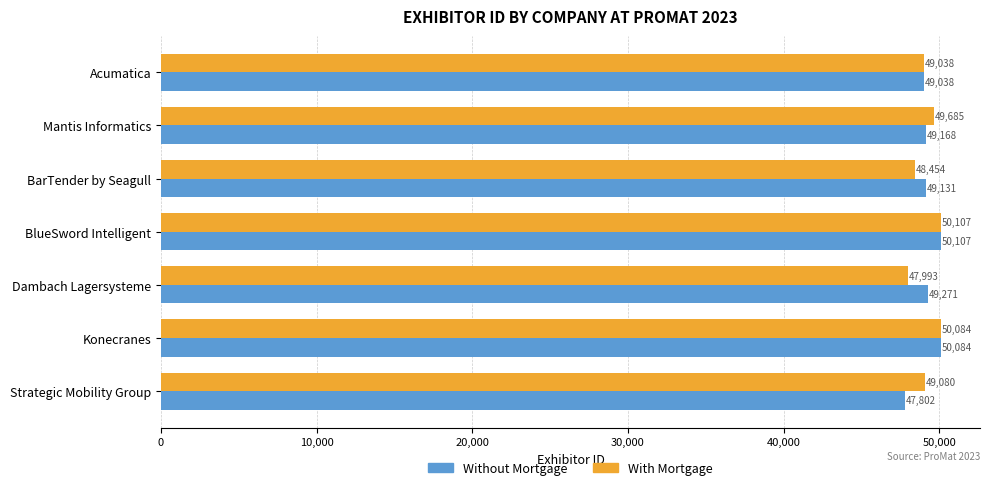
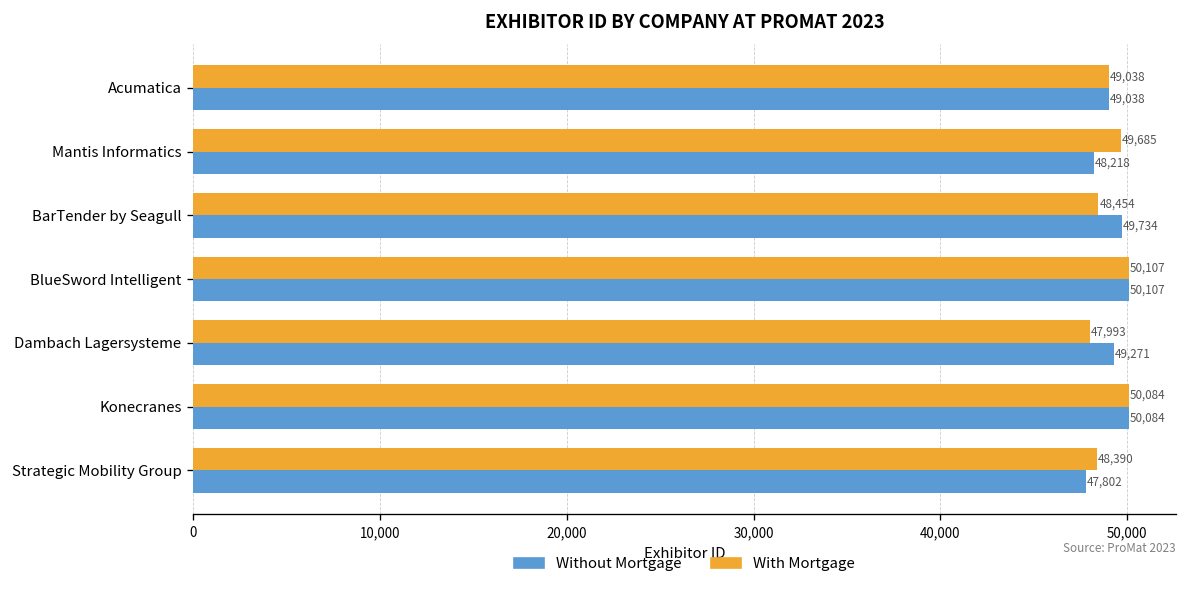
  {
    "Without Mortgage": {
      "Acumatica": "49,038",
-     "Mantis Informatics": "49,168",
-     "BarTender by Seagull": "49,131",
+     "Mantis Informatics": "48,218",
+     "BarTender by Seagull": "49,734",
      "BlueSword Intelligent": "50,107",
      "Dambach Lagersysteme": "49,271",
      "Konecranes": "50,084",
      "Strategic Mobility Group": "47,802"
    },
    "With Mortgage": {
      "Acumatica": "49,038",
      "Mantis Informatics": "49,685",
      "BarTender by Seagull": "48,454",
      "BlueSword Intelligent": "50,107",
      "Dambach Lagersysteme": "47,993",
      "Konecranes": "50,084",
-     "Strategic Mobility Group": "49,080"
+     "Strategic Mobility Group": "48,390"
    }
  }
